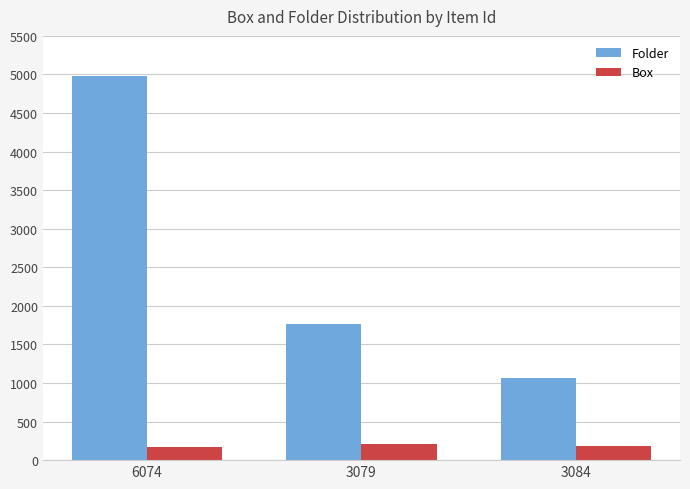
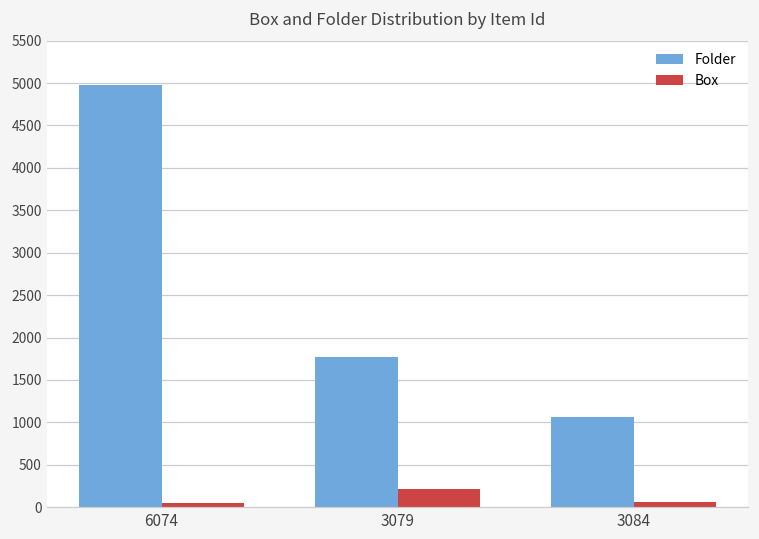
  {
    "Folder": {
      "6074": 5000,
      "3079": 1800,
      "3084": 1100
    },
    "Box": {
-     "6074": 200,
+     "6074": 100,
      "3079": 200,
-     "3084": 200
+     "3084": 100
    }
  }
